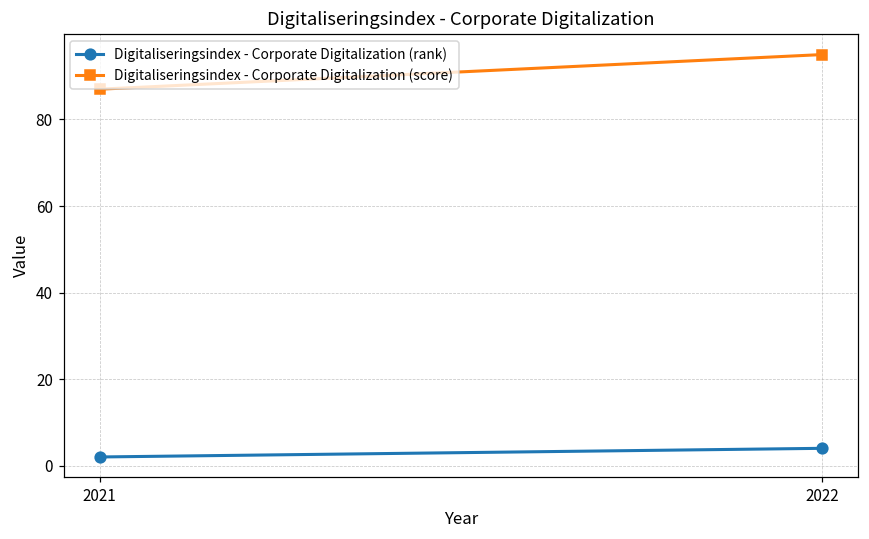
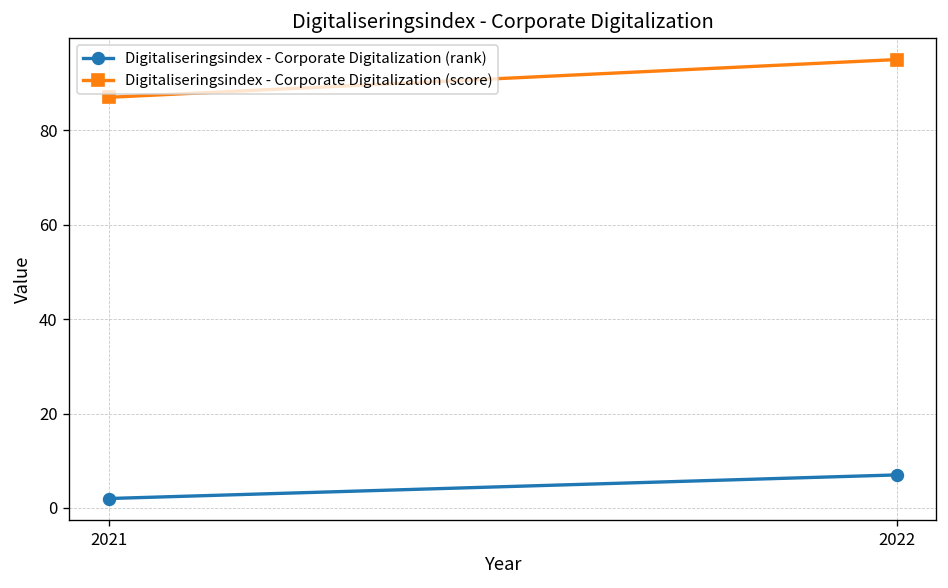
  {
    "Digitaliseringsindex - Corporate Digitalization (rank)": {
      "2021": 2,
-     "2022": 4
+     "2022": 7
    },
    "Digitaliseringsindex - Corporate Digitalization (score)": {
      "2021": 87,
      "2022": 95
    }
  }
